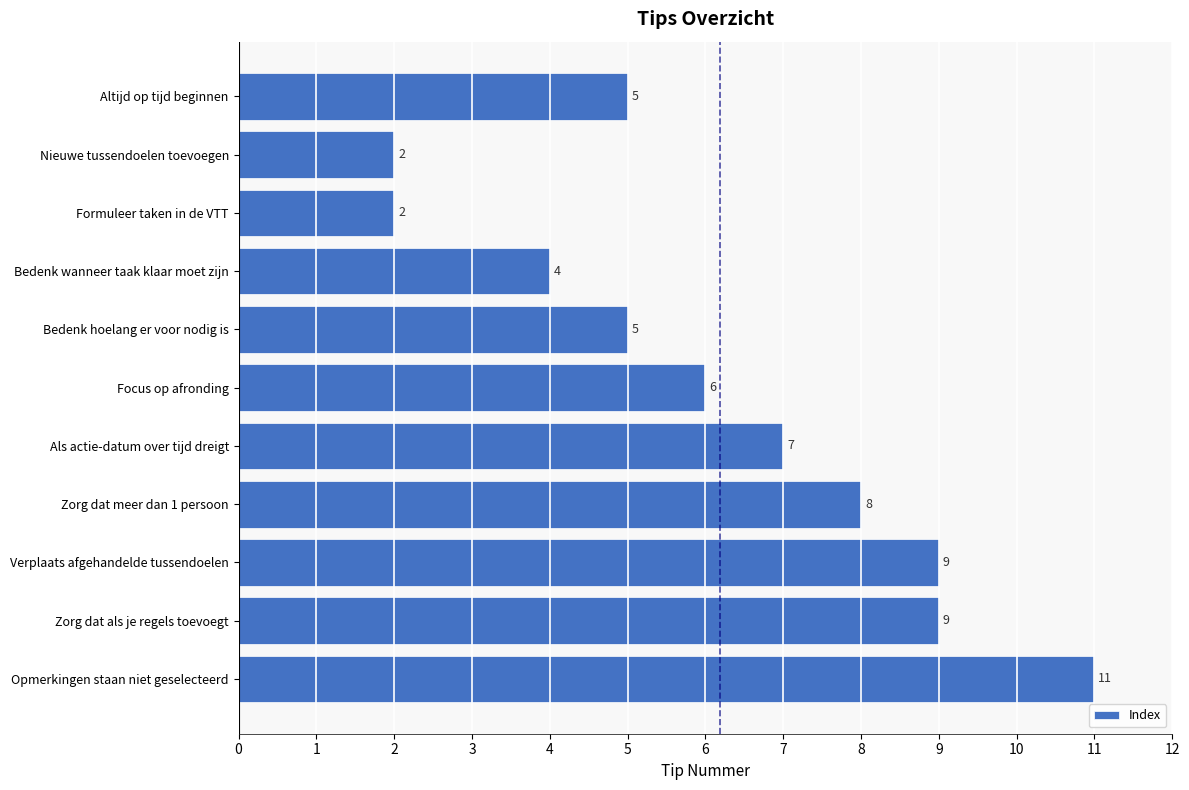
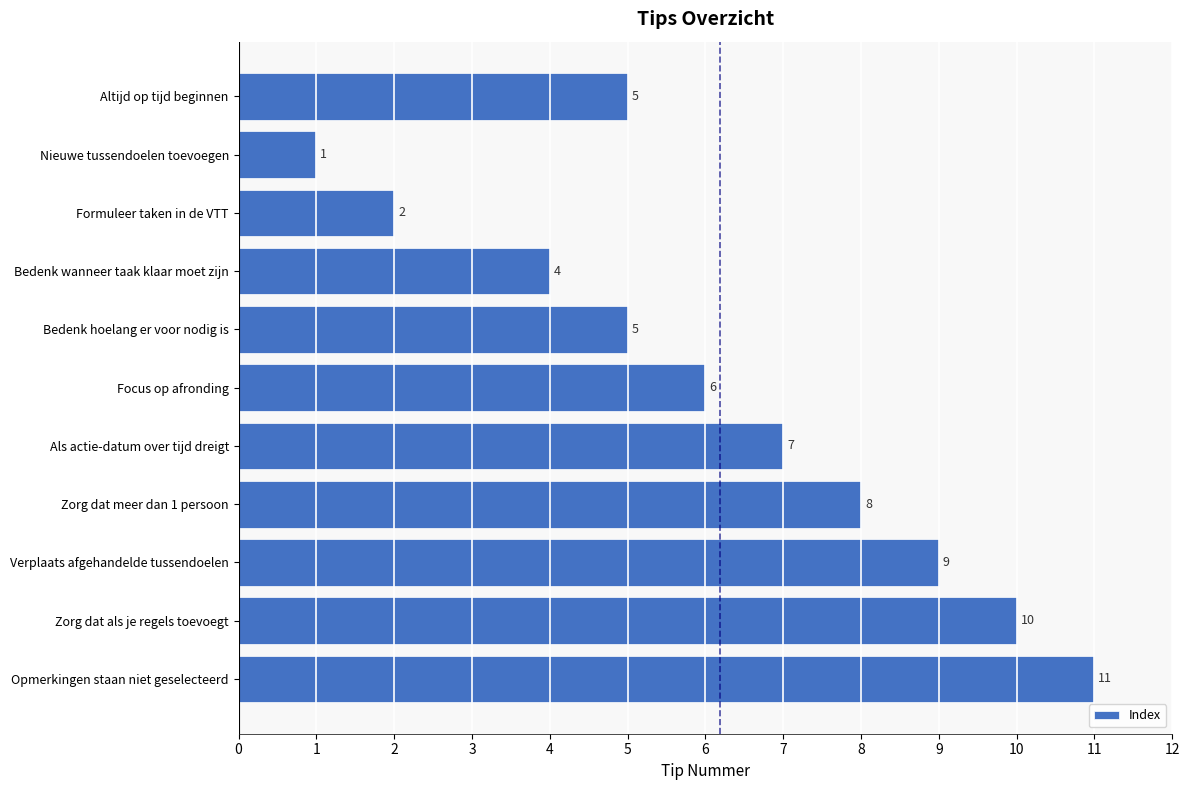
  {
    "Altijd op tijd beginnen": 5,
-   "Nieuwe tussendoelen toevoegen": 2,
+   "Nieuwe tussendoelen toevoegen": 1,
    "Formuleer taken in de VTT": 2,
    "Bedenk wanneer taak klaar moet zijn": 4,
    "Bedenk hoelang er voor nodig is": 5,
    "Focus op afronding": 6,
    "Als actie-datum over tijd dreigt": 7,
    "Zorg dat meer dan 1 persoon": 8,
    "Verplaats afgehandelde tussendoelen": 9,
-   "Zorg dat als je regels toevoegt": 9,
+   "Zorg dat als je regels toevoegt": 10,
    "Opmerkingen staan niet geselecteerd": 11
  }
